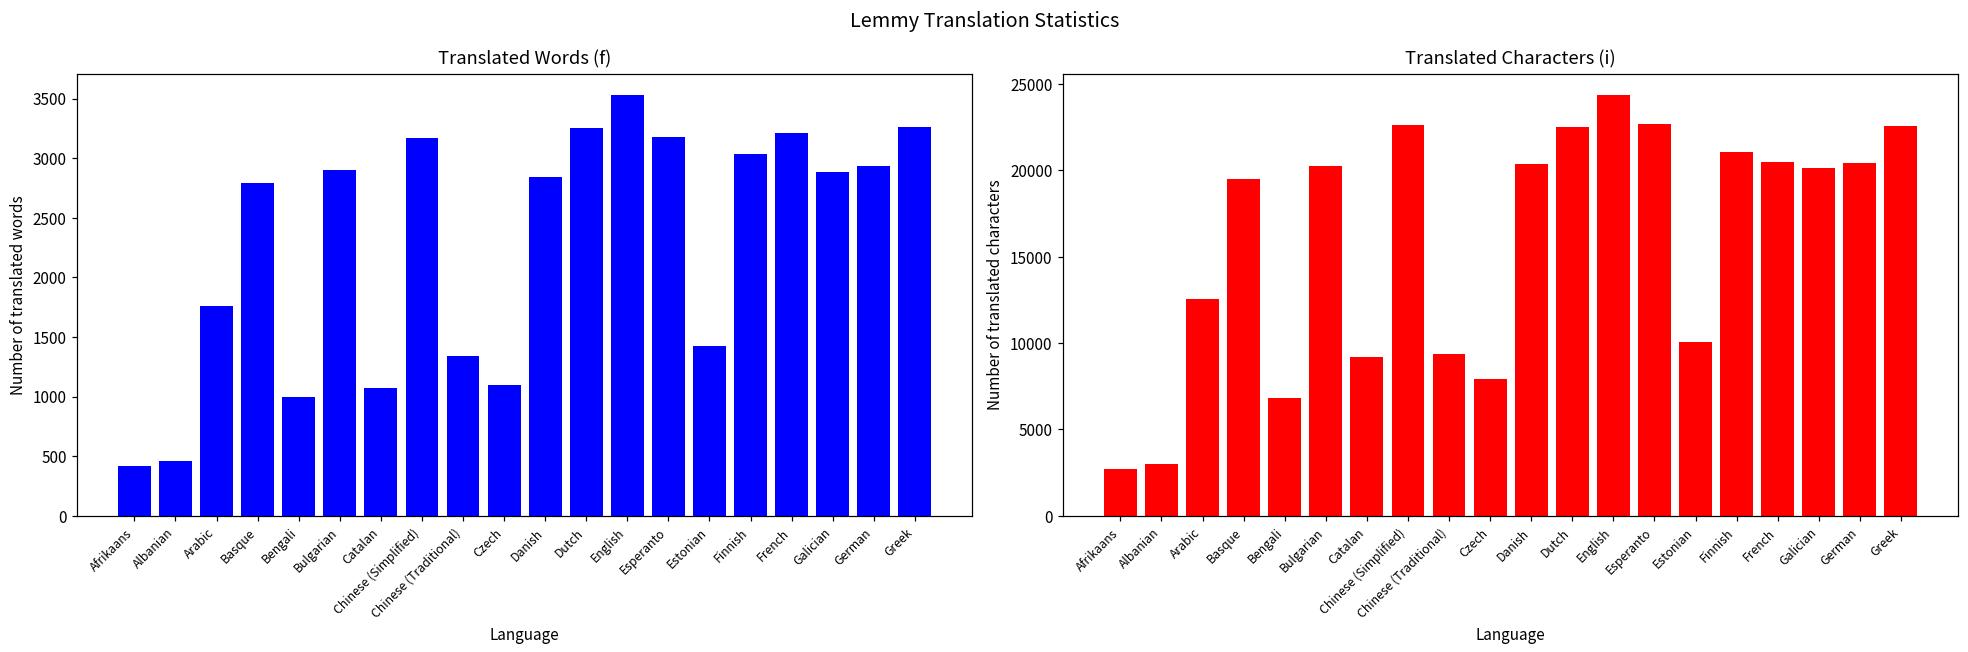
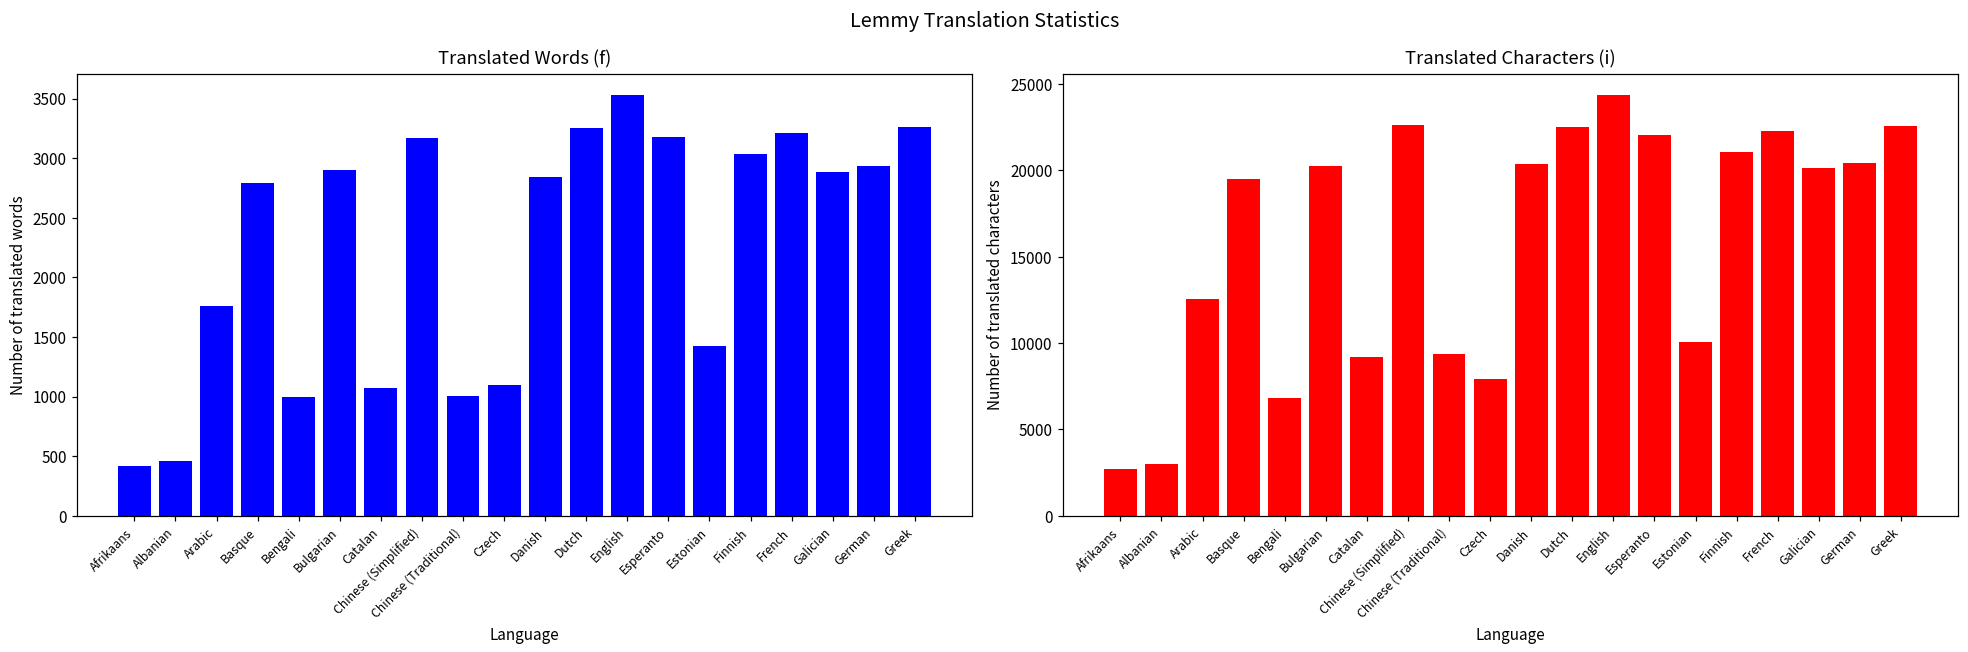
  {
    "Translated Words (f)": {
      "Afrikaans": 420,
      "Albanian": 460,
      "Arabic": 1760,
      "Basque": 2790,
      "Bengali": 990,
      "Bulgarian": 2900,
      "Catalan": 1070,
      "Chinese (Simplified)": 3170,
-     "Chinese (Traditional)": 1340,
+     "Chinese (Traditional)": 1010,
      "Czech": 1100,
      "Danish": 2840,
      "Dutch": 3250,
      "English": 3530,
      "Esperanto": 3170,
      "Estonian": 1430,
      "Finnish": 3030,
      "French": 3210,
      "Galician": 2890,
      "German": 2940,
      "Greek": 3260
    },
    "Translated Characters (i)": {
      "Afrikaans": 2700,
      "Albanian": 3000,
      "Arabic": 12500,
      "Basque": 19500,
      "Bengali": 6800,
      "Bulgarian": 20300,
      "Catalan": 9200,
      "Chinese (Simplified)": 22600,
      "Chinese (Traditional)": 9400,
      "Czech": 7900,
      "Danish": 20400,
      "Dutch": 22500,
      "English": 24400,
-     "Esperanto": 22700,
+     "Esperanto": 22100,
      "Estonian": 10100,
      "Finnish": 21100,
-     "French": 20500,
+     "French": 22300,
      "Galician": 20100,
      "German": 20400,
      "Greek": 22600
    }
  }
